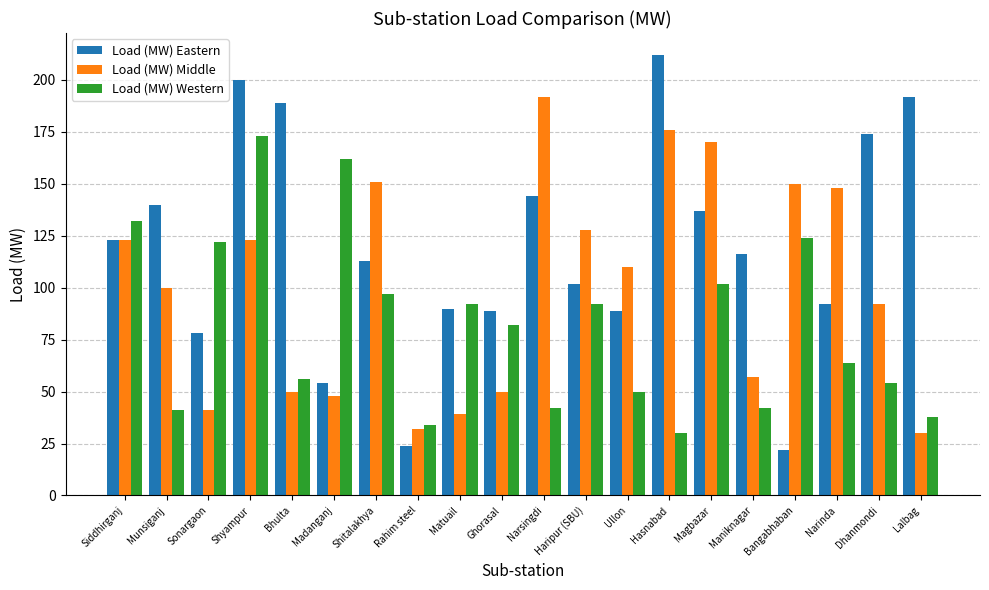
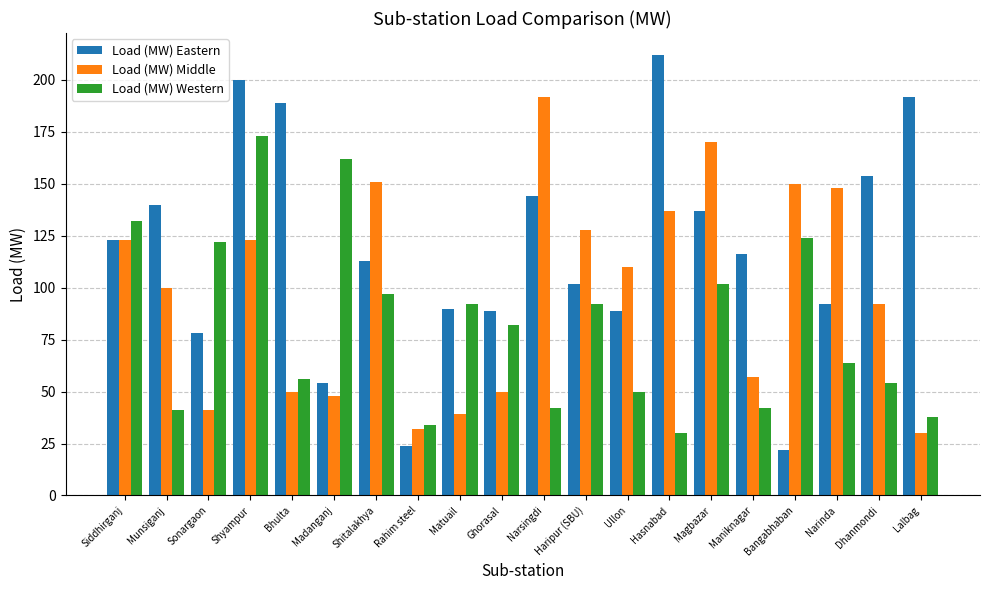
  {
    "Load (MW) Eastern": {
      "Siddhirganj": 123,
      "Munsiganj": 140,
      "Sonargaon": 78,
      "Shyampur": 200,
      "Bhulta": 189,
      "Madanganj": 54,
      "Shitalakhya": 113,
      "Rahim steel": 24,
      "Matuail": 90,
      "Ghorasal": 89,
      "Narsingdi": 144,
      "Haripur (SBU)": 102,
      "Ullon": 89,
      "Hasnabad": 212,
      "Magbazar": 137,
      "Maniknagar": 116,
      "Bangabhaban": 22,
      "Narinda": 92,
-     "Dhanmondi": 174,
+     "Dhanmondi": 154,
      "Lalbag": 192
    },
    "Load (MW) Middle": {
      "Siddhirganj": 123,
      "Munsiganj": 100,
      "Sonargaon": 41,
      "Shyampur": 123,
      "Bhulta": 50,
      "Madanganj": 48,
      "Shitalakhya": 151,
      "Rahim steel": 32,
      "Matuail": 39,
      "Ghorasal": 50,
      "Narsingdi": 192,
      "Haripur (SBU)": 128,
      "Ullon": 110,
-     "Hasnabad": 176,
+     "Hasnabad": 137,
      "Magbazar": 170,
      "Maniknagar": 57,
      "Bangabhaban": 150,
      "Narinda": 148,
      "Dhanmondi": 92,
      "Lalbag": 30
    },
    "Load (MW) Western": {
      "Siddhirganj": 132,
      "Munsiganj": 41,
      "Sonargaon": 122,
      "Shyampur": 173,
      "Bhulta": 56,
      "Madanganj": 162,
      "Shitalakhya": 97,
      "Rahim steel": 34,
      "Matuail": 92,
      "Ghorasal": 82,
      "Narsingdi": 42,
      "Haripur (SBU)": 92,
      "Ullon": 50,
      "Hasnabad": 30,
      "Magbazar": 102,
      "Maniknagar": 42,
      "Bangabhaban": 124,
      "Narinda": 64,
      "Dhanmondi": 54,
      "Lalbag": 38
    }
  }
